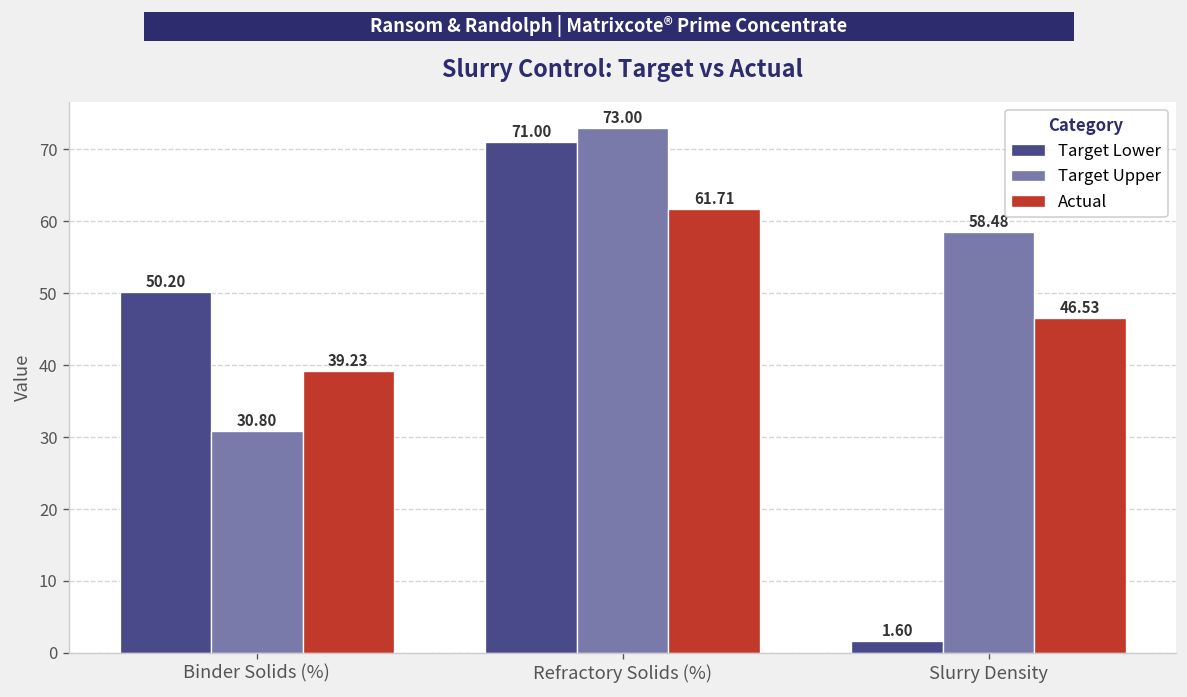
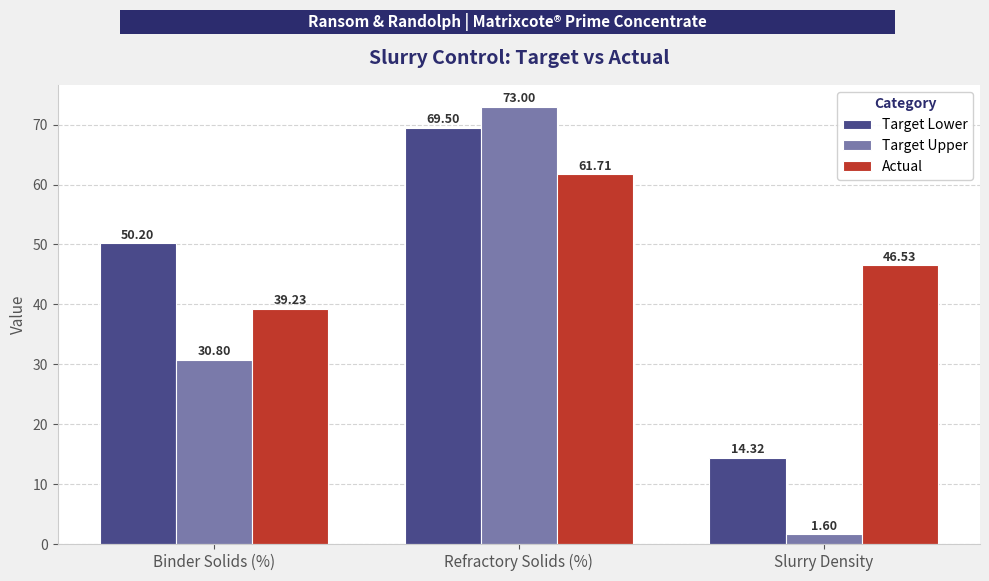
  {
    "Target Lower": {
      "Binder Solids (%)": 50.20,
-     "Refractory Solids (%)": 71.00,
-     "Slurry Density": 1.60
+     "Refractory Solids (%)": 69.50,
+     "Slurry Density": 14.32
    },
    "Target Upper": {
      "Binder Solids (%)": 30.80,
      "Refractory Solids (%)": 73.00,
-     "Slurry Density": 58.48
+     "Slurry Density": 1.60
    },
    "Actual": {
      "Binder Solids (%)": 39.23,
      "Refractory Solids (%)": 61.71,
      "Slurry Density": 46.53
    }
  }
